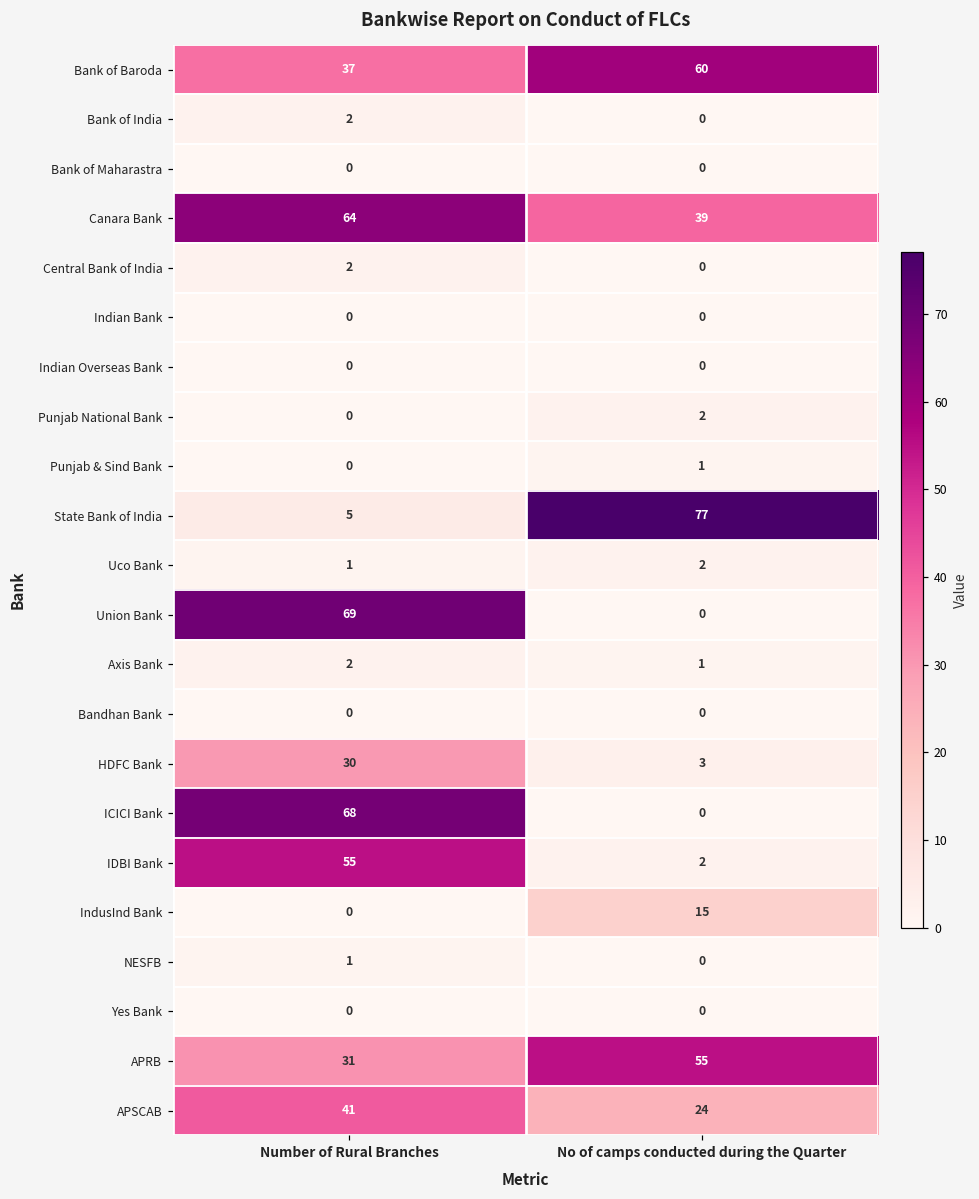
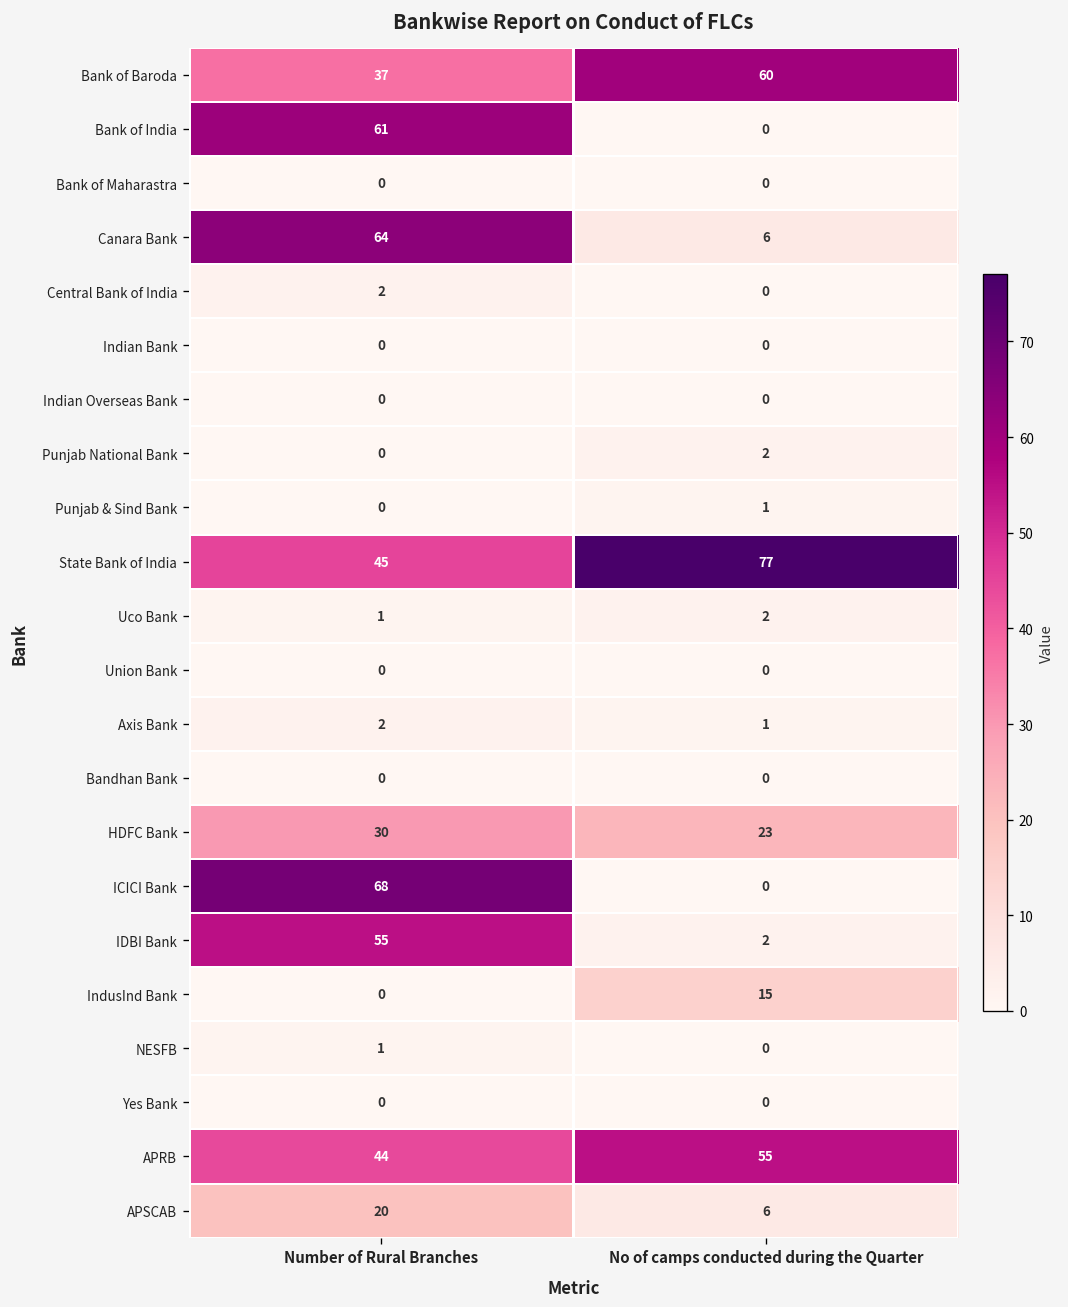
  {
    "Bank of Baroda": {
      "Number of Rural Branches": 37,
      "No of camps conducted during the Quarter": 60
    },
    "Bank of India": {
-     "Number of Rural Branches": 2,
+     "Number of Rural Branches": 61,
      "No of camps conducted during the Quarter": 0
    },
    "Bank of Maharastra": {
      "Number of Rural Branches": 0,
      "No of camps conducted during the Quarter": 0
    },
    "Canara Bank": {
      "Number of Rural Branches": 64,
-     "No of camps conducted during the Quarter": 39
+     "No of camps conducted during the Quarter": 6
    },
    "Central Bank of India": {
      "Number of Rural Branches": 2,
      "No of camps conducted during the Quarter": 0
    },
    "Indian Bank": {
      "Number of Rural Branches": 0,
      "No of camps conducted during the Quarter": 0
    },
    "Indian Overseas Bank": {
      "Number of Rural Branches": 0,
      "No of camps conducted during the Quarter": 0
    },
    "Punjab National Bank": {
      "Number of Rural Branches": 0,
      "No of camps conducted during the Quarter": 2
    },
    "Punjab & Sind Bank": {
      "Number of Rural Branches": 0,
      "No of camps conducted during the Quarter": 1
    },
    "State Bank of India": {
-     "Number of Rural Branches": 5,
+     "Number of Rural Branches": 45,
      "No of camps conducted during the Quarter": 77
    },
    "Uco Bank": {
      "Number of Rural Branches": 1,
      "No of camps conducted during the Quarter": 2
    },
    "Union Bank": {
-     "Number of Rural Branches": 69,
+     "Number of Rural Branches": 0,
      "No of camps conducted during the Quarter": 0
    },
    "Axis Bank": {
      "Number of Rural Branches": 2,
      "No of camps conducted during the Quarter": 1
    },
    "Bandhan Bank": {
      "Number of Rural Branches": 0,
      "No of camps conducted during the Quarter": 0
    },
    "HDFC Bank": {
      "Number of Rural Branches": 30,
-     "No of camps conducted during the Quarter": 3
+     "No of camps conducted during the Quarter": 23
    },
    "ICICI Bank": {
      "Number of Rural Branches": 68,
      "No of camps conducted during the Quarter": 0
    },
    "IDBI Bank": {
      "Number of Rural Branches": 55,
      "No of camps conducted during the Quarter": 2
    },
    "IndusInd Bank": {
      "Number of Rural Branches": 0,
      "No of camps conducted during the Quarter": 15
    },
    "NESFB": {
      "Number of Rural Branches": 1,
      "No of camps conducted during the Quarter": 0
    },
    "Yes Bank": {
      "Number of Rural Branches": 0,
      "No of camps conducted during the Quarter": 0
    },
    "APRB": {
-     "Number of Rural Branches": 31,
+     "Number of Rural Branches": 44,
      "No of camps conducted during the Quarter": 55
    },
    "APSCAB": {
-     "Number of Rural Branches": 41,
-     "No of camps conducted during the Quarter": 24
+     "Number of Rural Branches": 20,
+     "No of camps conducted during the Quarter": 6
    }
  }
